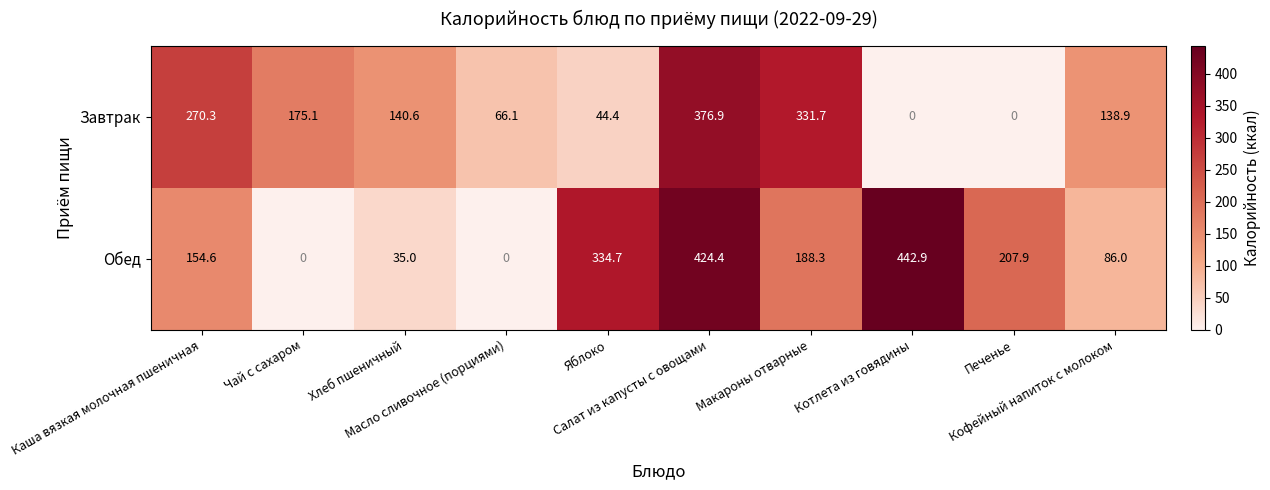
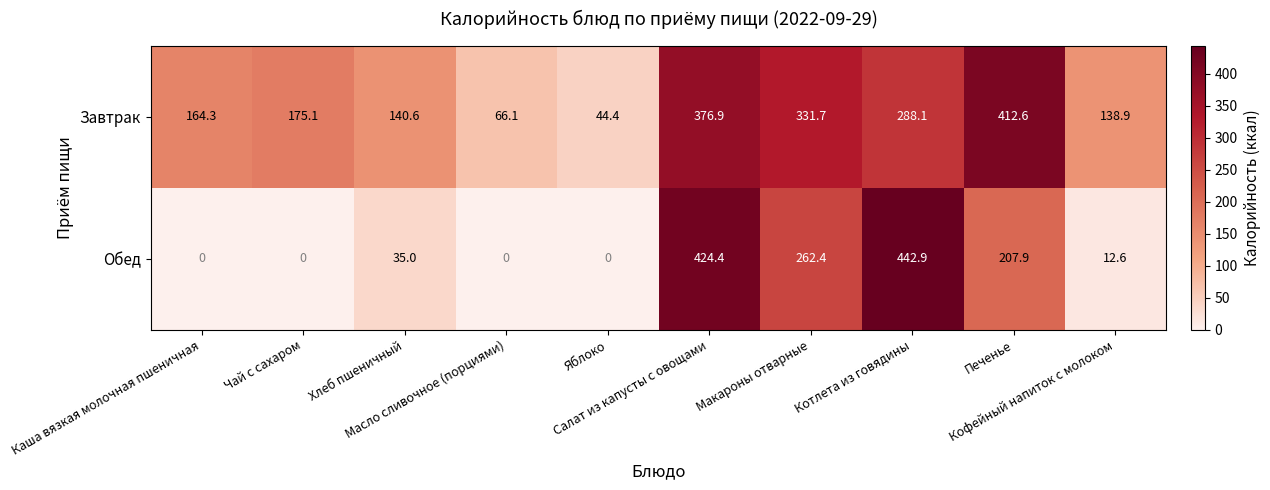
  {
    "Завтрак": {
-     "Каша вязкая молочная пшеничная": 270.3,
+     "Каша вязкая молочная пшеничная": 164.3,
      "Чай с сахаром": 175.1,
      "Хлеб пшеничный": 140.6,
      "Масло сливочное (порциями)": 66.1,
      "Яблоко": 44.4,
      "Салат из капусты с овощами": 376.9,
      "Макароны отварные": 331.7,
-     "Котлета из говядины": 0,
-     "Печенье": 0,
+     "Котлета из говядины": 288.1,
+     "Печенье": 412.6,
      "Кофейный напиток с молоком": 138.9
    },
    "Обед": {
-     "Каша вязкая молочная пшеничная": 154.6,
+     "Каша вязкая молочная пшеничная": 0,
      "Чай с сахаром": 0,
      "Хлеб пшеничный": 35.0,
      "Масло сливочное (порциями)": 0,
-     "Яблоко": 334.7,
+     "Яблоко": 0,
      "Салат из капусты с овощами": 424.4,
-     "Макароны отварные": 188.3,
+     "Макароны отварные": 262.4,
      "Котлета из говядины": 442.9,
      "Печенье": 207.9,
-     "Кофейный напиток с молоком": 86.0
+     "Кофейный напиток с молоком": 12.6
    }
  }
